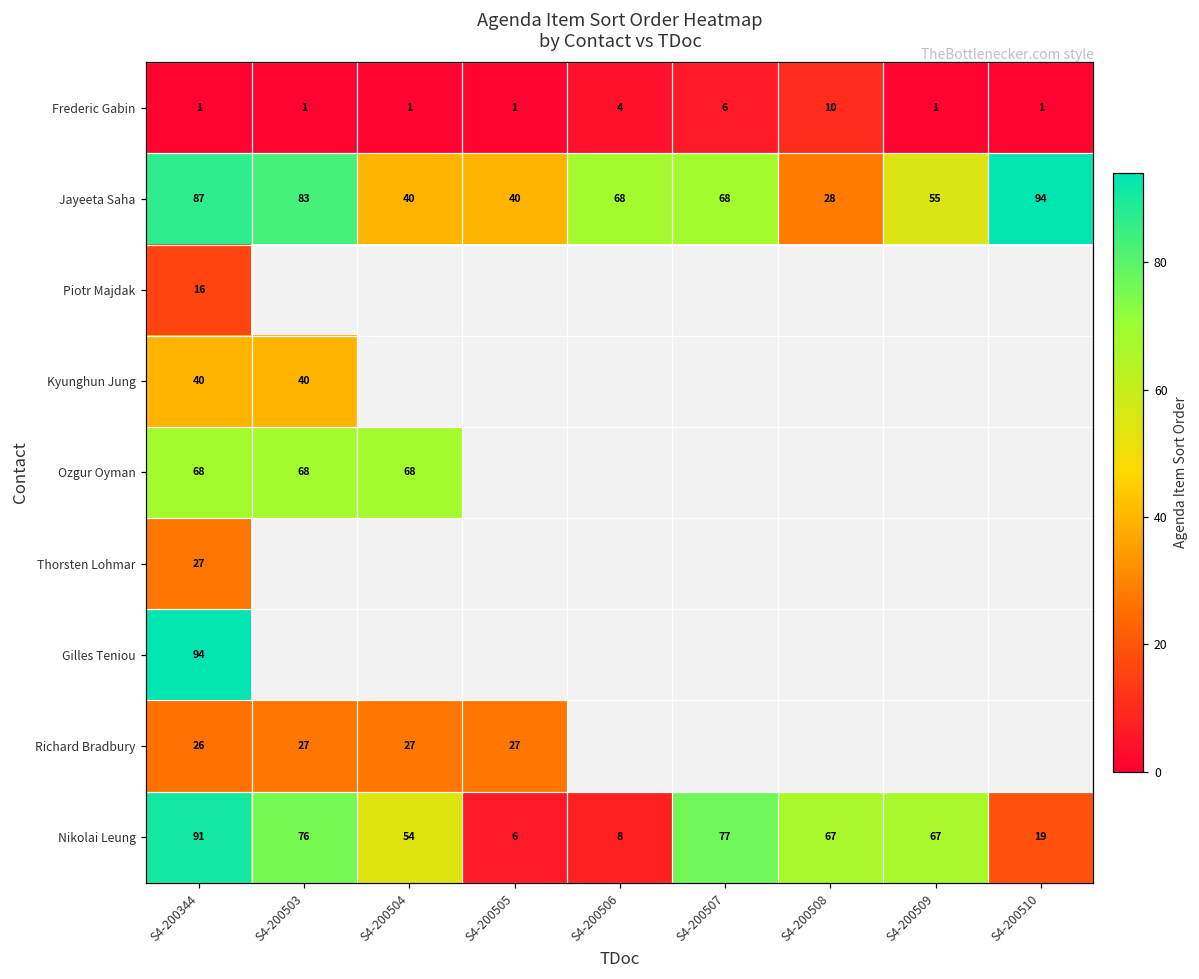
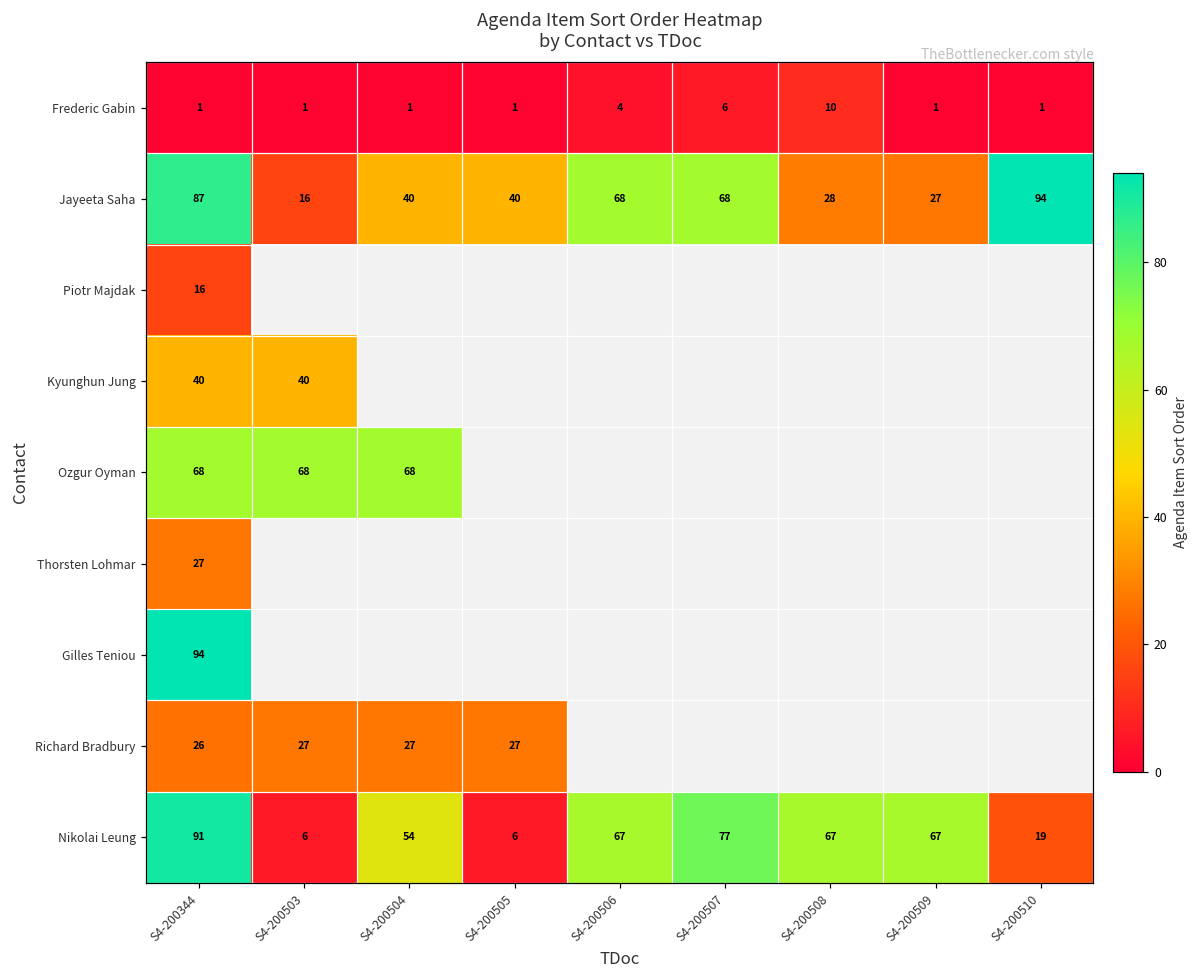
  {
    "Frederic Gabin": {
      "S4-200344": 1,
      "S4-200503": 1,
      "S4-200504": 1,
      "S4-200505": 1,
      "S4-200506": 4,
      "S4-200507": 6,
      "S4-200508": 10,
      "S4-200509": 1,
      "S4-200510": 1
    },
    "Jayeeta Saha": {
      "S4-200344": 87,
-     "S4-200503": 83,
+     "S4-200503": 16,
      "S4-200504": 40,
      "S4-200505": 40,
      "S4-200506": 68,
      "S4-200507": 68,
      "S4-200508": 28,
-     "S4-200509": 55,
+     "S4-200509": 27,
      "S4-200510": 94
    },
    "Piotr Majdak": {
      "S4-200344": 16
    },
    "Kyunghun Jung": {
      "S4-200344": 40,
      "S4-200503": 40
    },
    "Ozgur Oyman": {
      "S4-200344": 68,
      "S4-200503": 68,
      "S4-200504": 68
    },
    "Thorsten Lohmar": {
      "S4-200344": 27
    },
    "Gilles Teniou": {
      "S4-200344": 94
    },
    "Richard Bradbury": {
      "S4-200344": 26,
      "S4-200503": 27,
      "S4-200504": 27,
      "S4-200505": 27
    },
    "Nikolai Leung": {
      "S4-200344": 91,
-     "S4-200503": 76,
+     "S4-200503": 6,
      "S4-200504": 54,
      "S4-200505": 6,
-     "S4-200506": 8,
+     "S4-200506": 67,
      "S4-200507": 77,
      "S4-200508": 67,
      "S4-200509": 67,
      "S4-200510": 19
    }
  }
